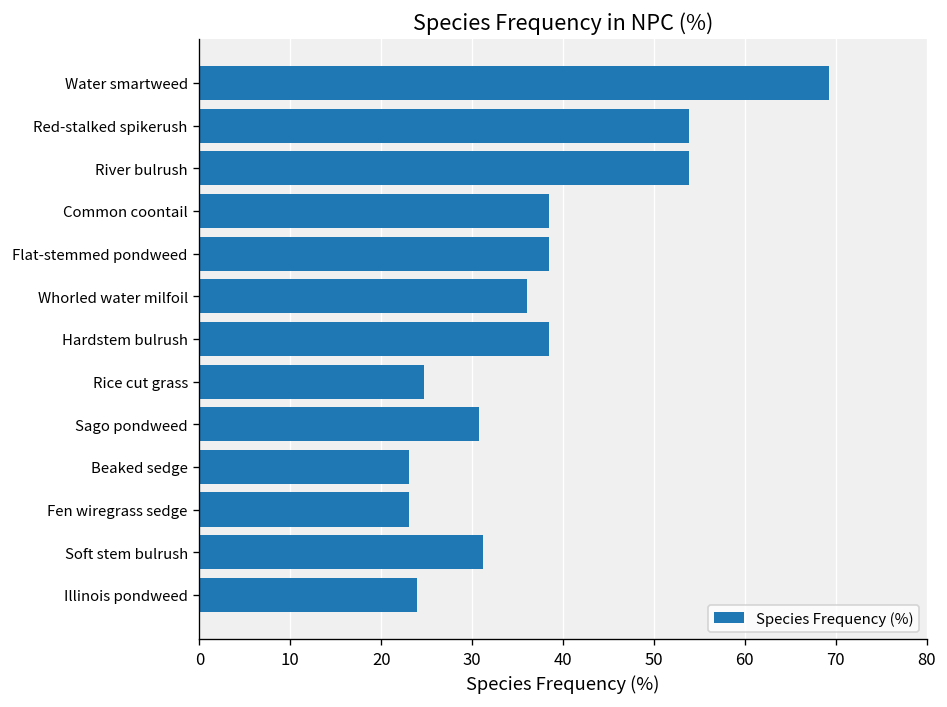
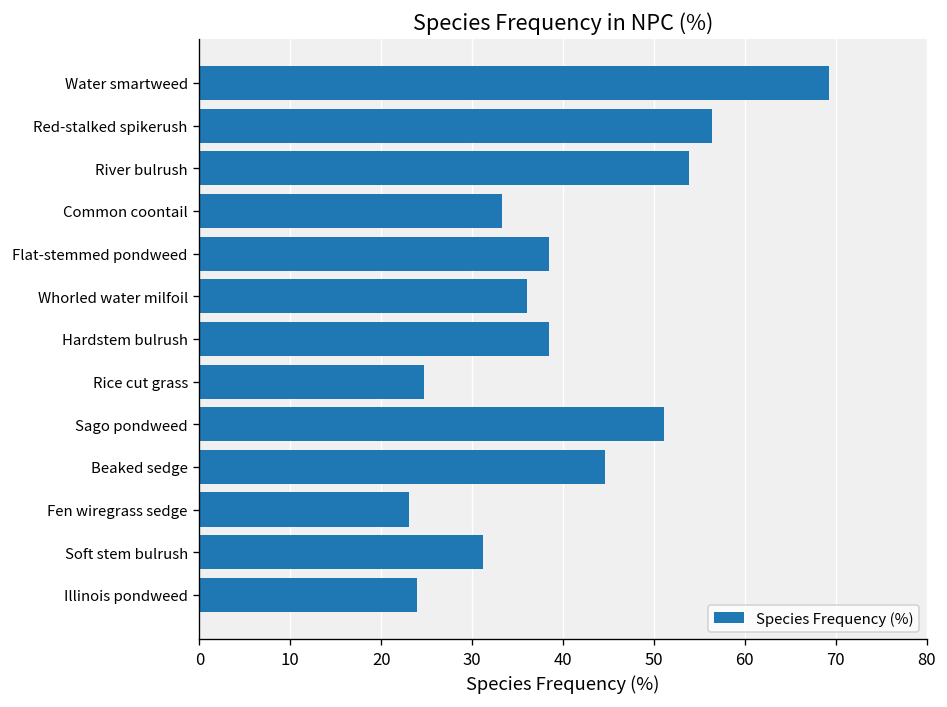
  {
    "Water smartweed": 69,
-   "Red-stalked spikerush": 54,
+   "Red-stalked spikerush": 56,
    "River bulrush": 54,
-   "Common coontail": 38,
+   "Common coontail": 33,
    "Flat-stemmed pondweed": 38,
    "Whorled water milfoil": 36,
    "Hardstem bulrush": 38,
    "Rice cut grass": 25,
-   "Sago pondweed": 31,
-   "Beaked sedge": 23,
+   "Sago pondweed": 51,
+   "Beaked sedge": 45,
    "Fen wiregrass sedge": 23,
    "Soft stem bulrush": 31,
    "Illinois pondweed": 24
  }
